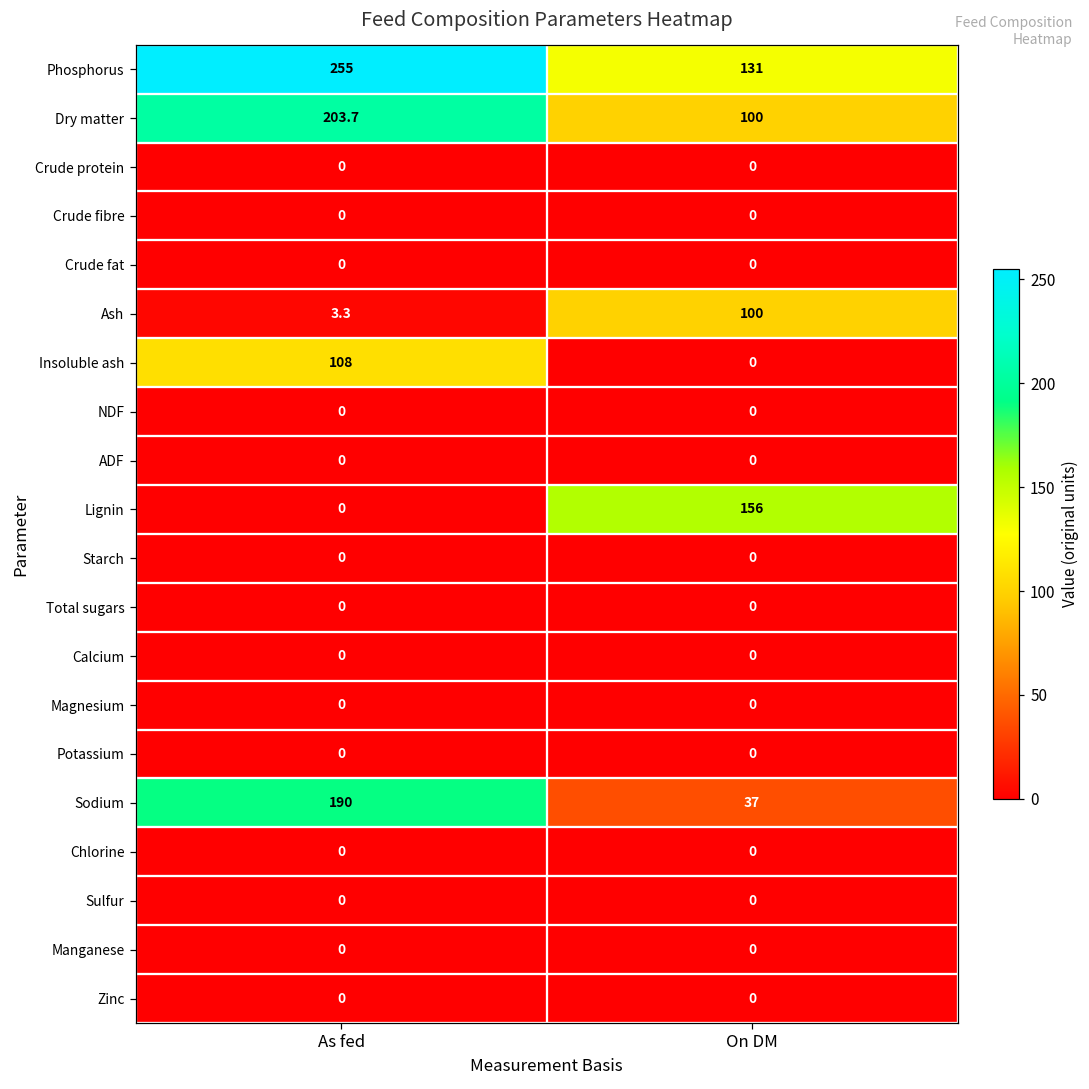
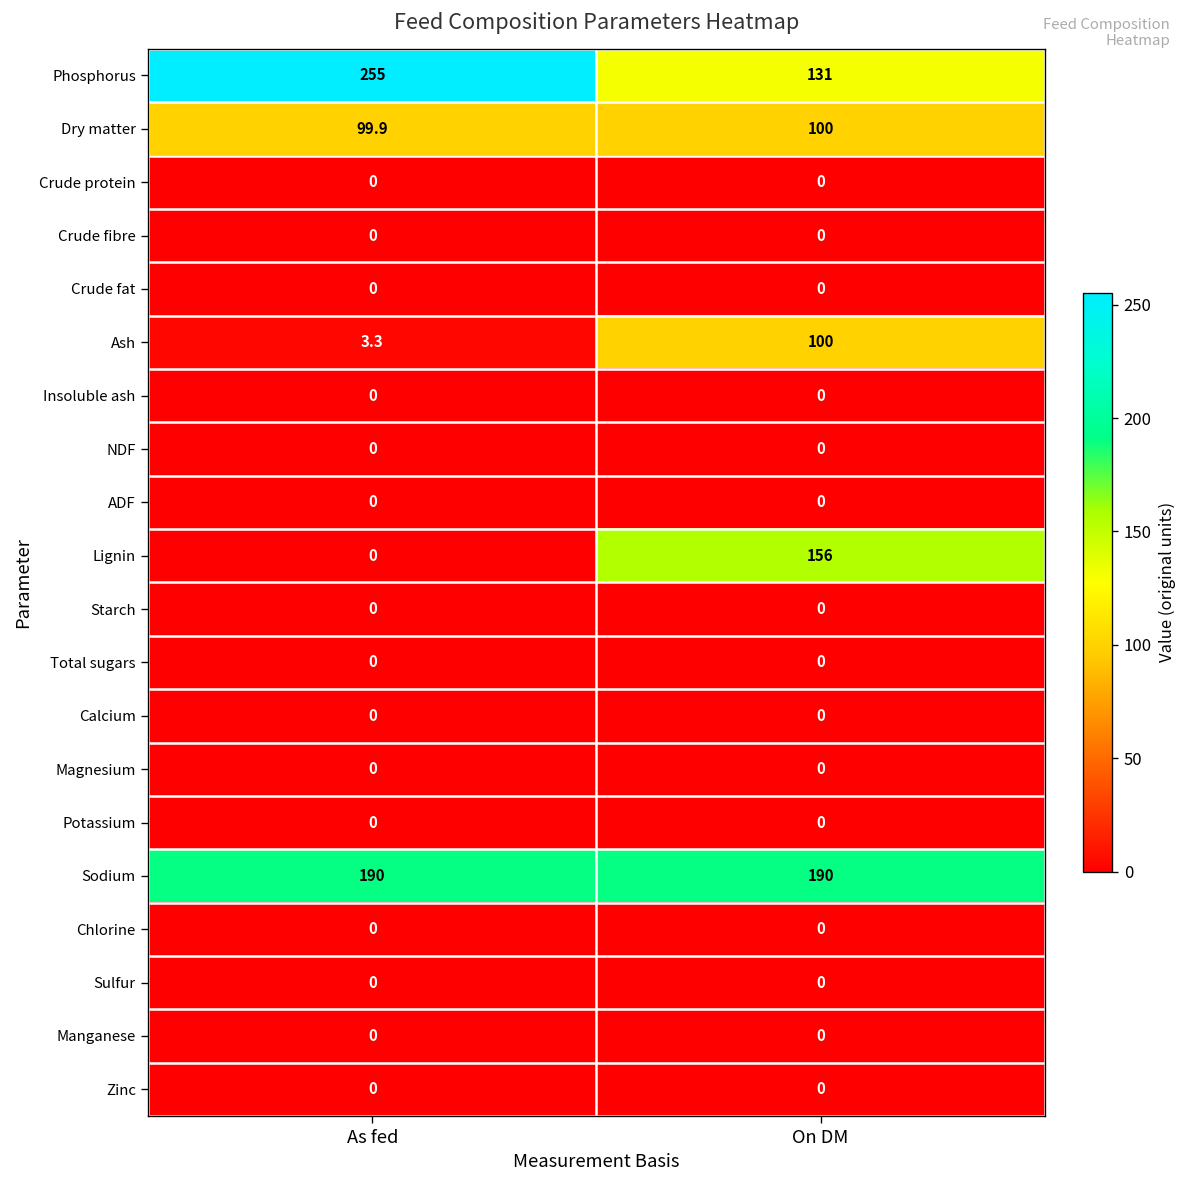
  {
    "Phosphorus": {
      "As fed": 255,
      "On DM": 131
    },
    "Dry matter": {
-     "As fed": 203.7,
+     "As fed": 99.9,
      "On DM": 100
    },
    "Crude protein": {
      "As fed": 0,
      "On DM": 0
    },
    "Crude fibre": {
      "As fed": 0,
      "On DM": 0
    },
    "Crude fat": {
      "As fed": 0,
      "On DM": 0
    },
    "Ash": {
      "As fed": 3.3,
      "On DM": 100
    },
    "Insoluble ash": {
-     "As fed": 108,
+     "As fed": 0,
      "On DM": 0
    },
    "NDF": {
      "As fed": 0,
      "On DM": 0
    },
    "ADF": {
      "As fed": 0,
      "On DM": 0
    },
    "Lignin": {
      "As fed": 0,
      "On DM": 156
    },
    "Starch": {
      "As fed": 0,
      "On DM": 0
    },
    "Total sugars": {
      "As fed": 0,
      "On DM": 0
    },
    "Calcium": {
      "As fed": 0,
      "On DM": 0
    },
    "Magnesium": {
      "As fed": 0,
      "On DM": 0
    },
    "Potassium": {
      "As fed": 0,
      "On DM": 0
    },
    "Sodium": {
      "As fed": 190,
-     "On DM": 37
+     "On DM": 190
    },
    "Chlorine": {
      "As fed": 0,
      "On DM": 0
    },
    "Sulfur": {
      "As fed": 0,
      "On DM": 0
    },
    "Manganese": {
      "As fed": 0,
      "On DM": 0
    },
    "Zinc": {
      "As fed": 0,
      "On DM": 0
    }
  }
